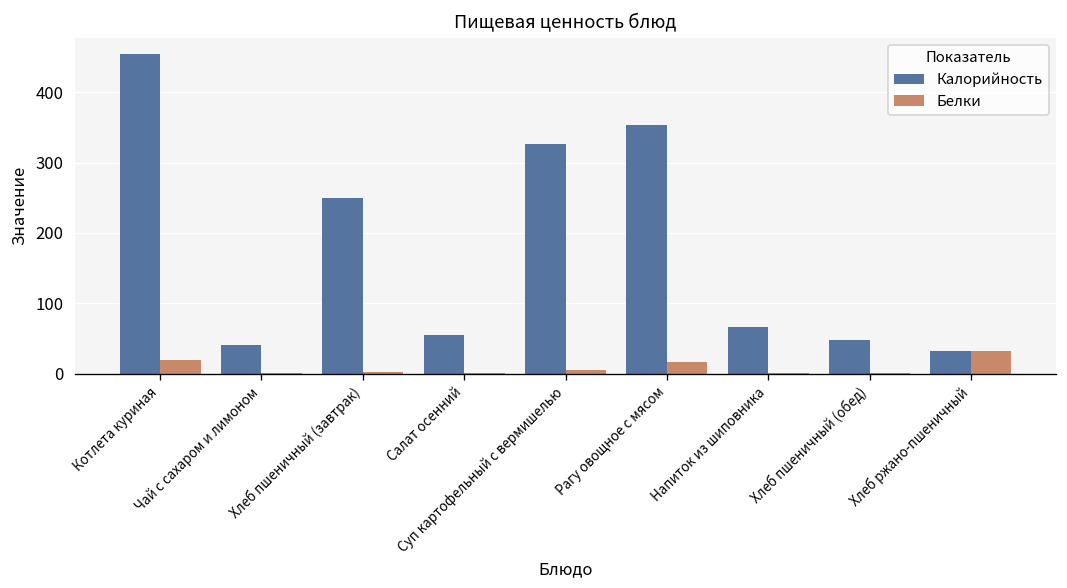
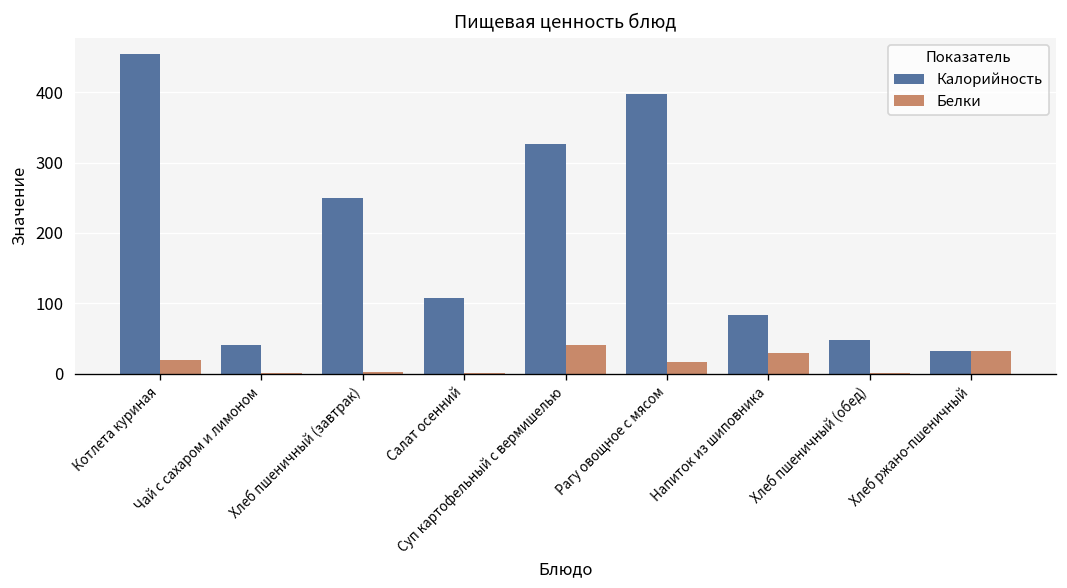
  {
    "Калорийность": {
      "Котлета куриная": 460,
      "Чай с сахаром и лимоном": 40,
      "Хлеб пшеничный (завтрак)": 250,
-     "Салат осенний": 50,
+     "Салат осенний": 110,
      "Суп картофельный с вермишелью": 330,
-     "Рагу овощное с мясом": 350,
-     "Напиток из шиповника": 70,
+     "Рагу овощное с мясом": 400,
+     "Напиток из шиповника": 80,
      "Хлеб пшеничный (обед)": 50,
      "Хлеб ржано-пшеничный": 30
    },
    "Белки": {
      "Котлета куриная": 20,
-     "Суп картофельный с вермишелью": 0,
+     "Суп картофельный с вермишелью": 40,
      "Рагу овощное с мясом": 20,
-     "Напиток из шиповника": 0,
+     "Напиток из шиповника": 30,
      "Хлеб ржано-пшеничный": 30
    }
  }
